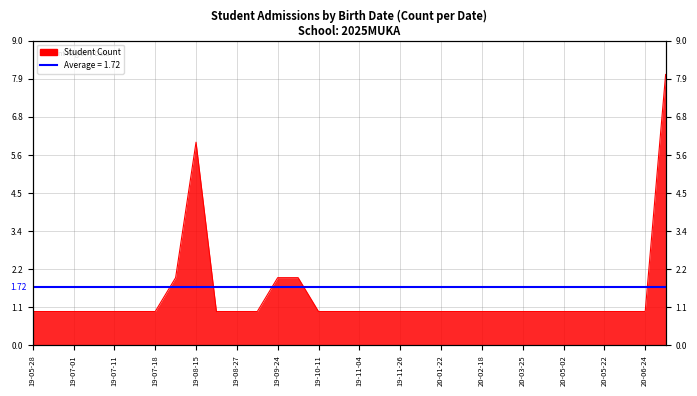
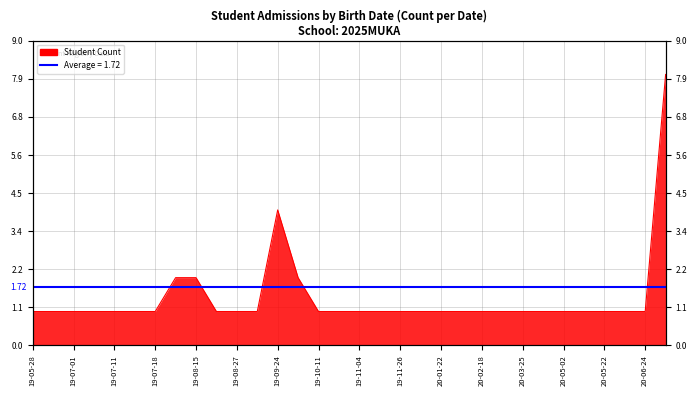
  {
    "19-07-01": 1,
    "19-07-11": 1,
    "19-07-18": 1,
-   "19-08-15": 6,
+   "19-08-15": 2,
    "19-08-27": 1,
-   "19-09-24": 2,
+   "19-09-24": 4,
    "19-10-11": 1,
    "19-11-04": 1,
    "19-11-26": 1,
    "20-01-22": 1,
    "20-02-18": 1,
    "20-03-25": 1,
    "20-05-02": 1,
    "20-05-22": 1,
    "20-06-24": 1
  }
